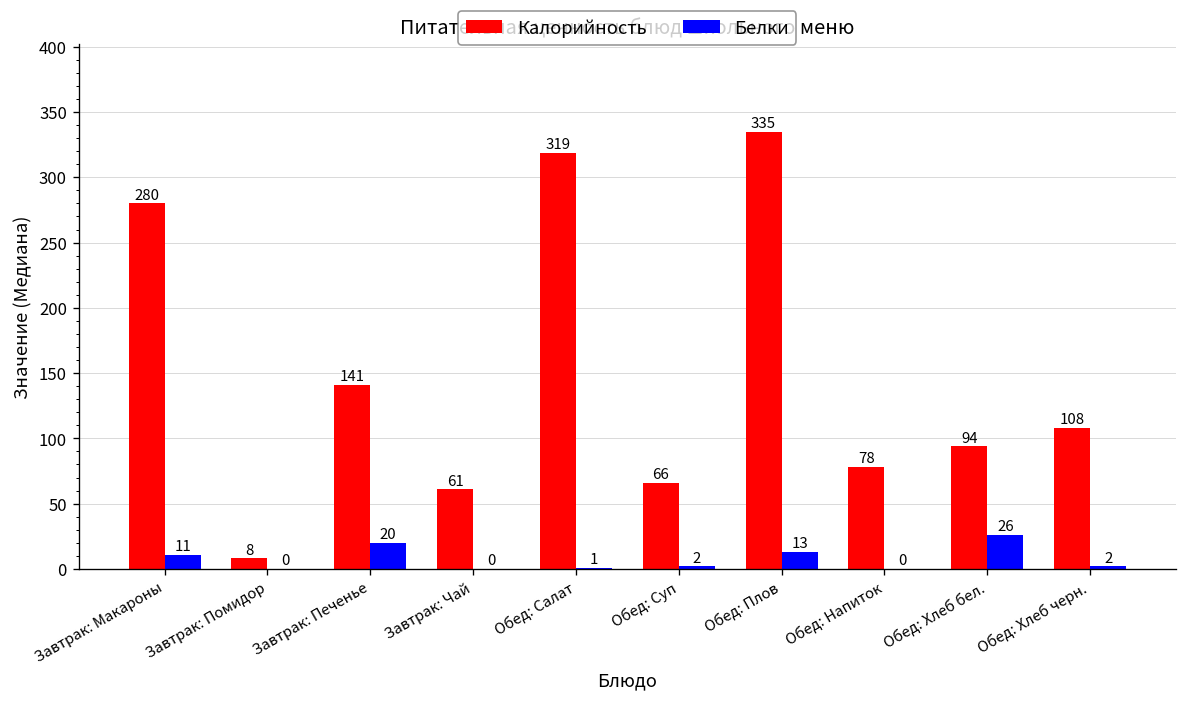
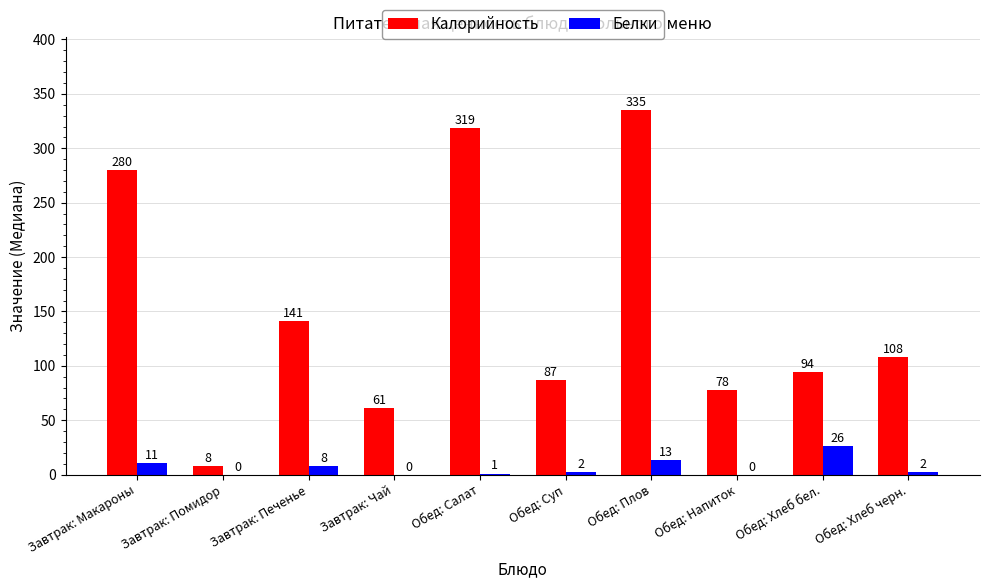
  {
    "Калорийность": {
      "Завтрак: Макароны": 280,
      "Завтрак: Помидор": 8,
      "Завтрак: Печенье": 141,
      "Завтрак: Чай": 61,
      "Обед: Салат": 319,
-     "Обед: Суп": 66,
+     "Обед: Суп": 87,
      "Обед: Плов": 335,
      "Обед: Напиток": 78,
      "Обед: Хлеб бел.": 94,
      "Обед: Хлеб черн.": 108
    },
    "Белки": {
      "Завтрак: Макароны": 11,
      "Завтрак: Помидор": 0,
-     "Завтрак: Печенье": 20,
+     "Завтрак: Печенье": 8,
      "Завтрак: Чай": 0,
      "Обед: Салат": 1,
      "Обед: Суп": 2,
      "Обед: Плов": 13,
      "Обед: Напиток": 0,
      "Обед: Хлеб бел.": 26,
      "Обед: Хлеб черн.": 2
    }
  }
